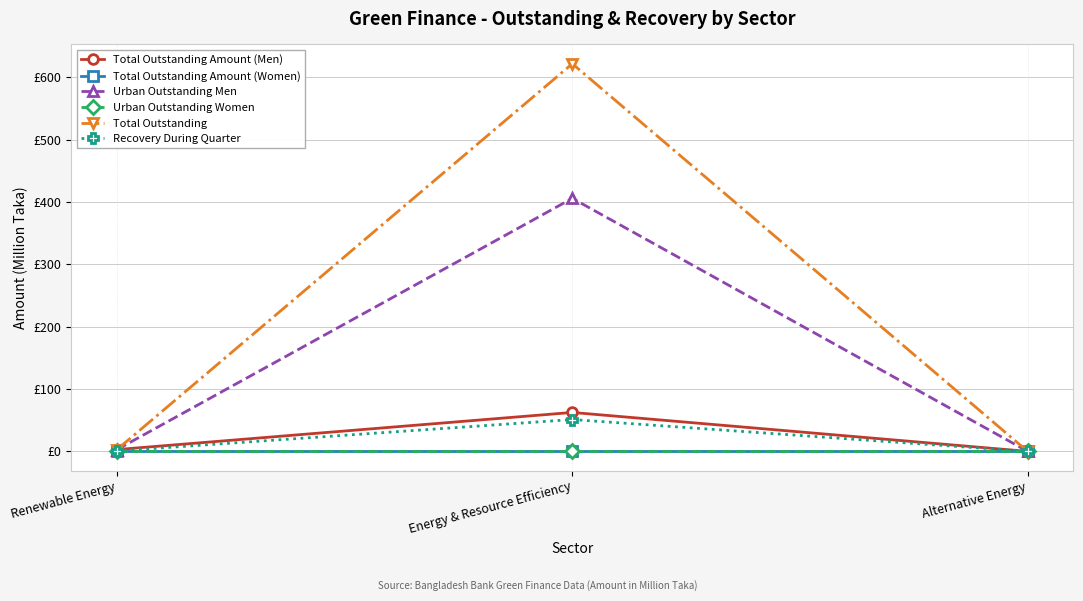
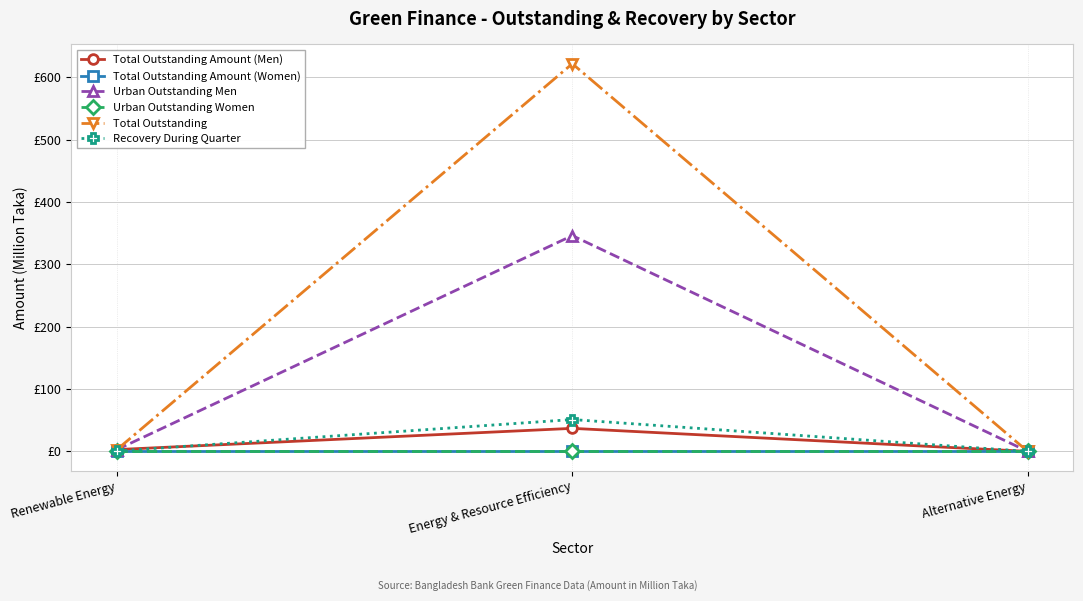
  {
    "Total Outstanding Amount (Men)": {
-     "Energy & Resource Efficiency": "£60"
+     "Energy & Resource Efficiency": "£40"
    },
    "Urban Outstanding Men": {
-     "Energy & Resource Efficiency": "£410"
+     "Energy & Resource Efficiency": "£350"
    },
    "Total Outstanding": {
      "Energy & Resource Efficiency": "£620"
    }
  }
